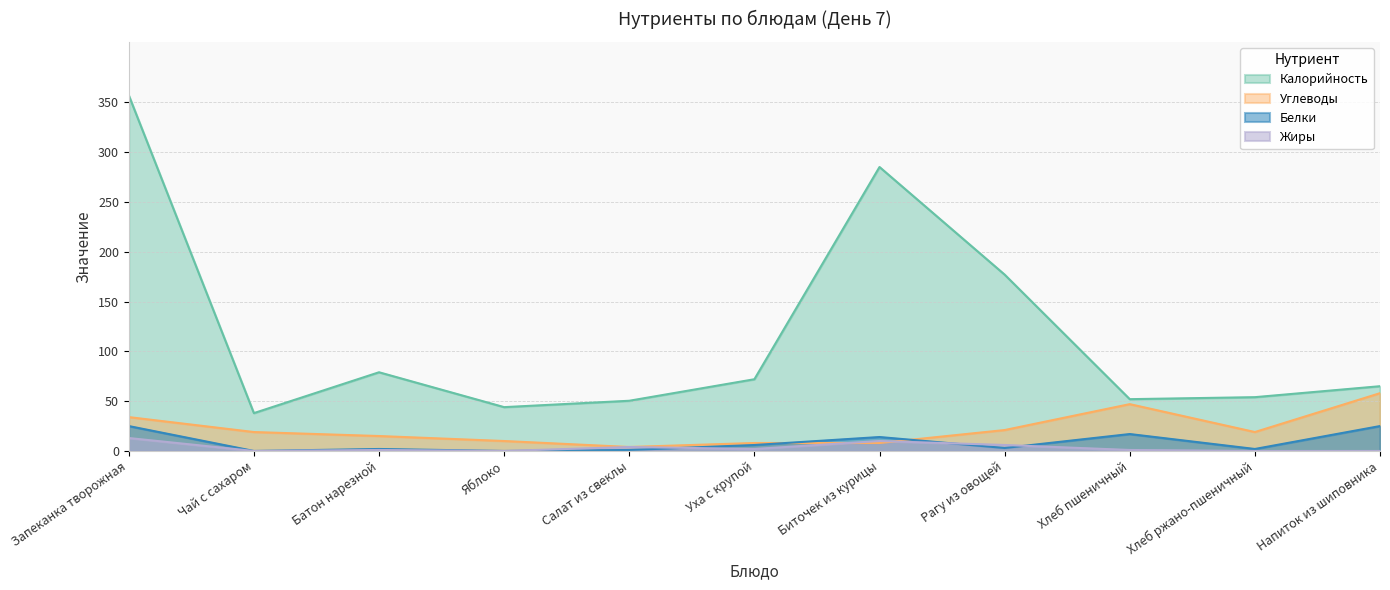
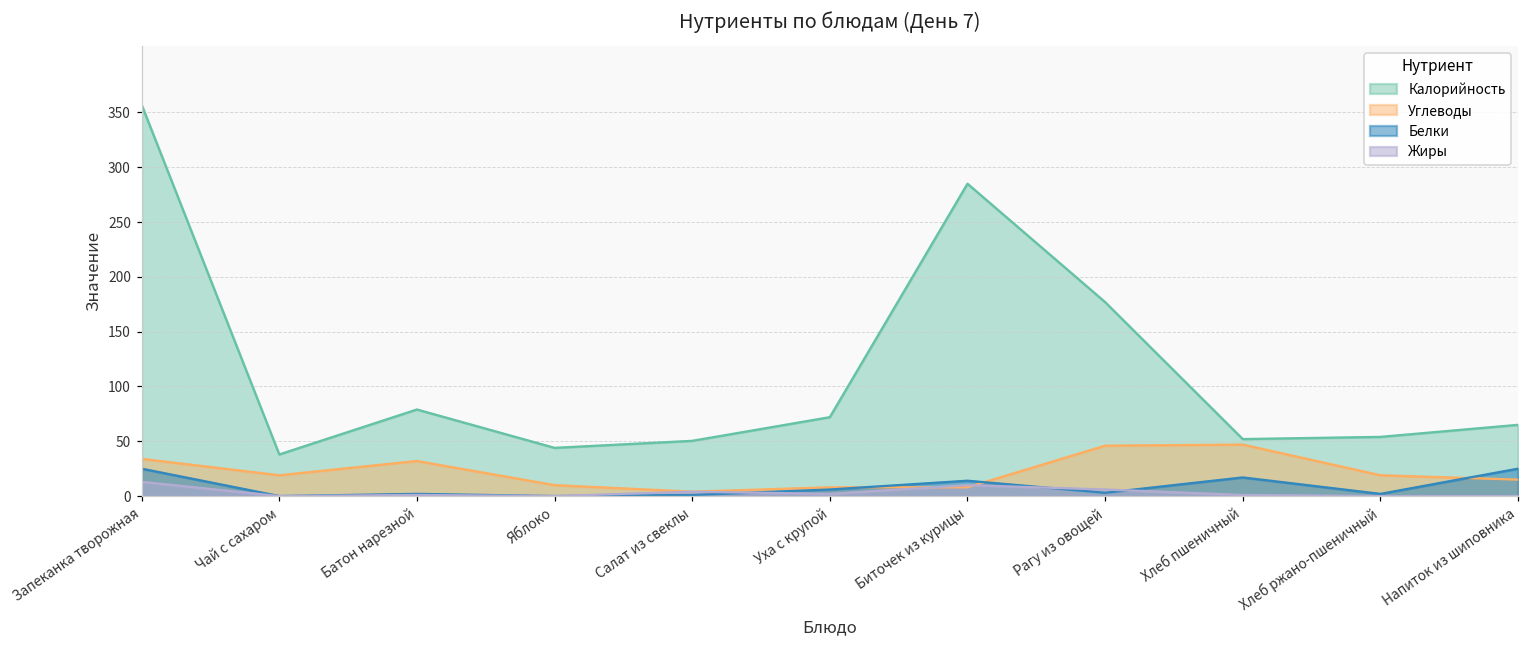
  {
    "Углеводы": {
      "Запеканка творожная": 30,
      "Чай с сахаром": 20,
-     "Батон нарезной": 20,
+     "Батон нарезной": 30,
      "Яблоко": 10,
-     "Рагу из овощей": 20,
+     "Рагу из овощей": 50,
      "Хлеб пшеничный": 50,
      "Хлеб ржано-пшеничный": 20,
-     "Напиток из шиповника": 60
+     "Напиток из шиповника": 20
    },
    "Белки": {
      "Запеканка творожная": 30,
      "Салат из свеклы": 0,
      "Биточек из курицы": 10,
      "Рагу из овощей": 0,
      "Хлеб пшеничный": 20,
      "Напиток из шиповника": 30
    }
  }
